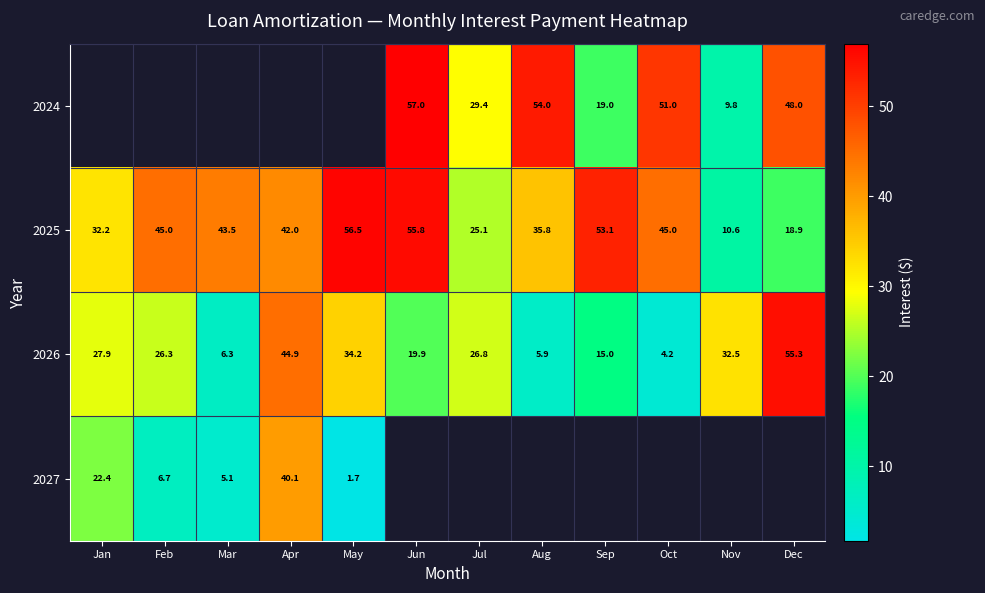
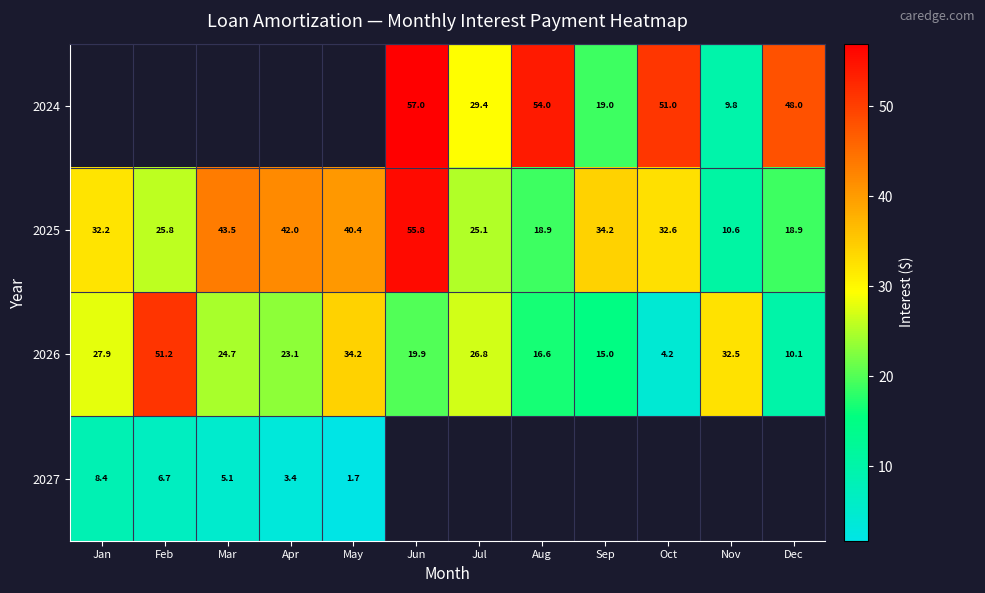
  {
    "2024": {
      "Jun": 57.0,
      "Jul": 29.4,
      "Aug": 54.0,
      "Sep": 19.0,
      "Oct": 51.0,
      "Nov": 9.8,
      "Dec": 48.0
    },
    "2025": {
      "Jan": 32.2,
-     "Feb": 45.0,
+     "Feb": 25.8,
      "Mar": 43.5,
      "Apr": 42.0,
-     "May": 56.5,
+     "May": 40.4,
      "Jun": 55.8,
      "Jul": 25.1,
-     "Aug": 35.8,
-     "Sep": 53.1,
-     "Oct": 45.0,
+     "Aug": 18.9,
+     "Sep": 34.2,
+     "Oct": 32.6,
      "Nov": 10.6,
      "Dec": 18.9
    },
    "2026": {
      "Jan": 27.9,
-     "Feb": 26.3,
-     "Mar": 6.3,
-     "Apr": 44.9,
+     "Feb": 51.2,
+     "Mar": 24.7,
+     "Apr": 23.1,
      "May": 34.2,
      "Jun": 19.9,
      "Jul": 26.8,
-     "Aug": 5.9,
+     "Aug": 16.6,
      "Sep": 15.0,
      "Oct": 4.2,
      "Nov": 32.5,
-     "Dec": 55.3
+     "Dec": 10.1
    },
    "2027": {
-     "Jan": 22.4,
+     "Jan": 8.4,
      "Feb": 6.7,
      "Mar": 5.1,
-     "Apr": 40.1,
+     "Apr": 3.4,
      "May": 1.7
    }
  }
